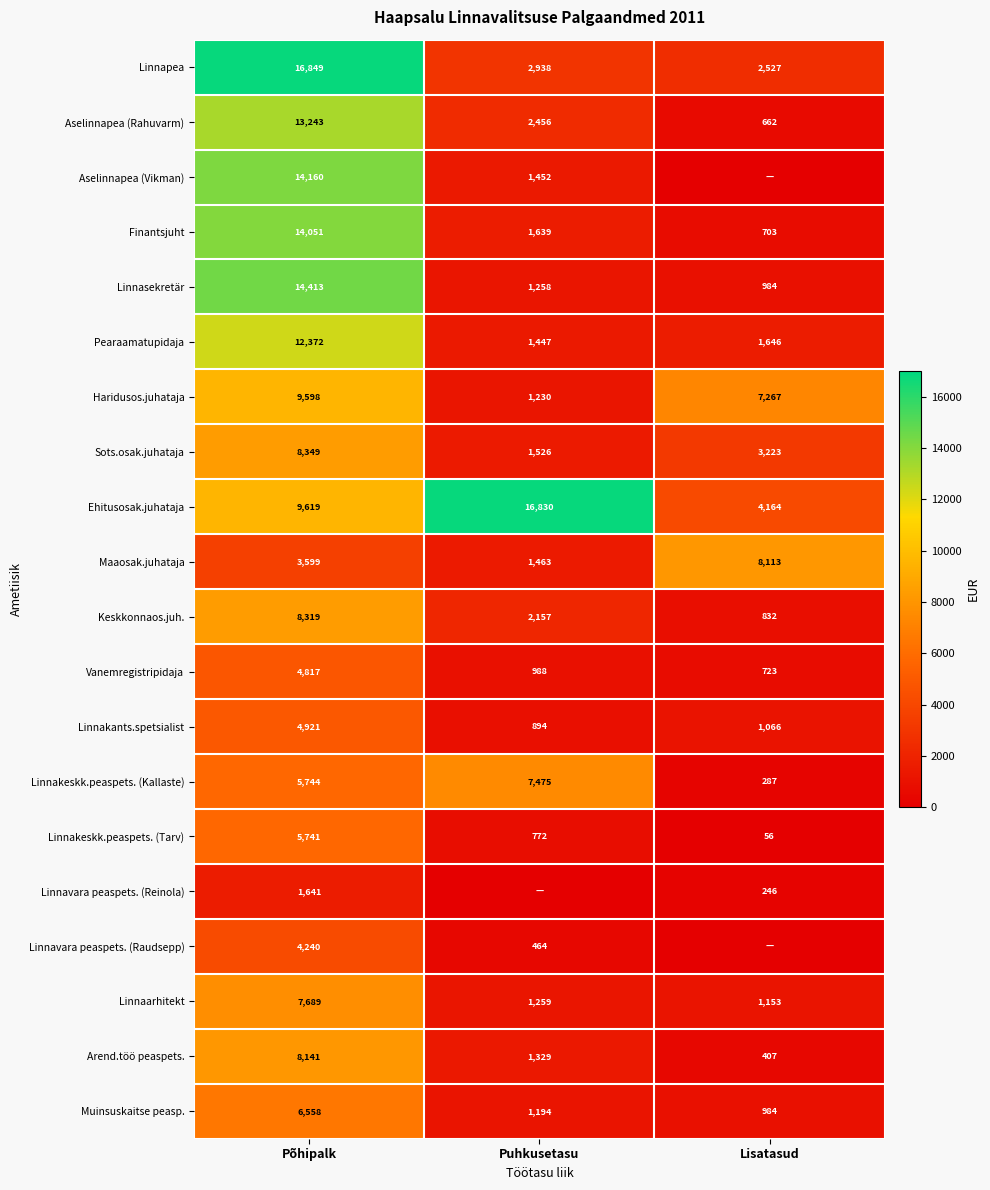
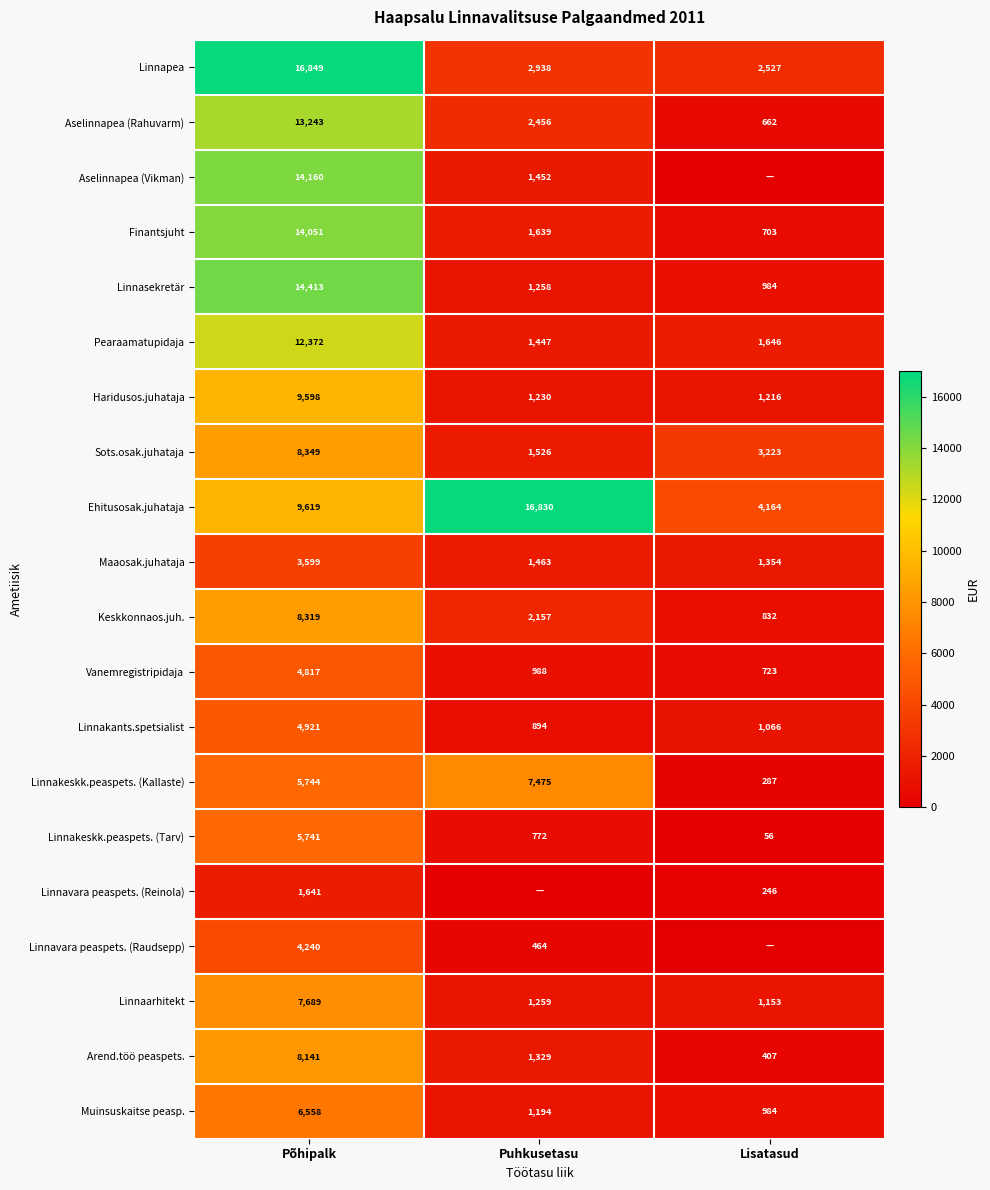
  {
    "Linnapea": {
      "Põhipalk": "16,849",
      "Puhkusetasu": "2,938",
      "Lisatasud": "2,527"
    },
    "Aselinnapea (Rahuvarm)": {
      "Põhipalk": "13,243",
      "Puhkusetasu": "2,456",
      "Lisatasud": "662"
    },
    "Aselinnapea (Vikman)": {
      "Põhipalk": "14,160",
      "Puhkusetasu": "1,452"
    },
    "Finantsjuht": {
      "Põhipalk": "14,051",
      "Puhkusetasu": "1,639",
      "Lisatasud": "703"
    },
    "Linnasekretär": {
      "Põhipalk": "14,413",
      "Puhkusetasu": "1,258",
      "Lisatasud": "984"
    },
    "Pearaamatupidaja": {
      "Põhipalk": "12,372",
      "Puhkusetasu": "1,447",
      "Lisatasud": "1,646"
    },
    "Haridusos.juhataja": {
      "Põhipalk": "9,598",
      "Puhkusetasu": "1,230",
-     "Lisatasud": "7,267"
+     "Lisatasud": "1,216"
    },
    "Sots.osak.juhataja": {
      "Põhipalk": "8,349",
      "Puhkusetasu": "1,526",
      "Lisatasud": "3,223"
    },
    "Ehitusosak.juhataja": {
      "Põhipalk": "9,619",
      "Puhkusetasu": "16,830",
      "Lisatasud": "4,164"
    },
    "Maaosak.juhataja": {
      "Põhipalk": "3,599",
      "Puhkusetasu": "1,463",
-     "Lisatasud": "8,113"
+     "Lisatasud": "1,354"
    },
    "Keskkonnaos.juh.": {
      "Põhipalk": "8,319",
      "Puhkusetasu": "2,157",
      "Lisatasud": "832"
    },
    "Vanemregistripidaja": {
      "Põhipalk": "4,817",
      "Puhkusetasu": "988",
      "Lisatasud": "723"
    },
    "Linnakants.spetsialist": {
      "Põhipalk": "4,921",
      "Puhkusetasu": "894",
      "Lisatasud": "1,066"
    },
    "Linnakeskk.peaspets. (Kallaste)": {
      "Põhipalk": "5,744",
      "Puhkusetasu": "7,475",
      "Lisatasud": "287"
    },
    "Linnakeskk.peaspets. (Tarv)": {
      "Põhipalk": "5,741",
      "Puhkusetasu": "772",
      "Lisatasud": "56"
    },
    "Linnavara peaspets. (Reinola)": {
      "Põhipalk": "1,641",
      "Lisatasud": "246"
    },
    "Linnavara peaspets. (Raudsepp)": {
      "Põhipalk": "4,240",
      "Puhkusetasu": "464"
    },
    "Linnaarhitekt": {
      "Põhipalk": "7,689",
      "Puhkusetasu": "1,259",
      "Lisatasud": "1,153"
    },
    "Arend.töö peaspets.": {
      "Põhipalk": "8,141",
      "Puhkusetasu": "1,329",
      "Lisatasud": "407"
    },
    "Muinsuskaitse peasp.": {
      "Põhipalk": "6,558",
      "Puhkusetasu": "1,194",
      "Lisatasud": "984"
    }
  }
